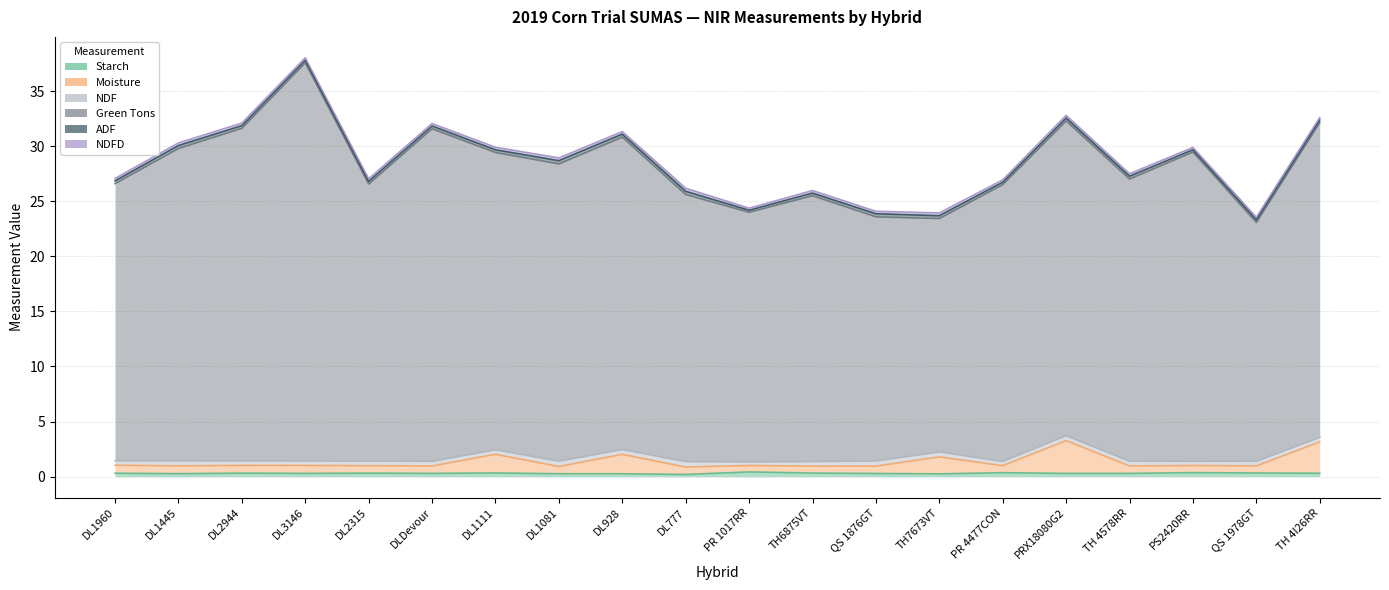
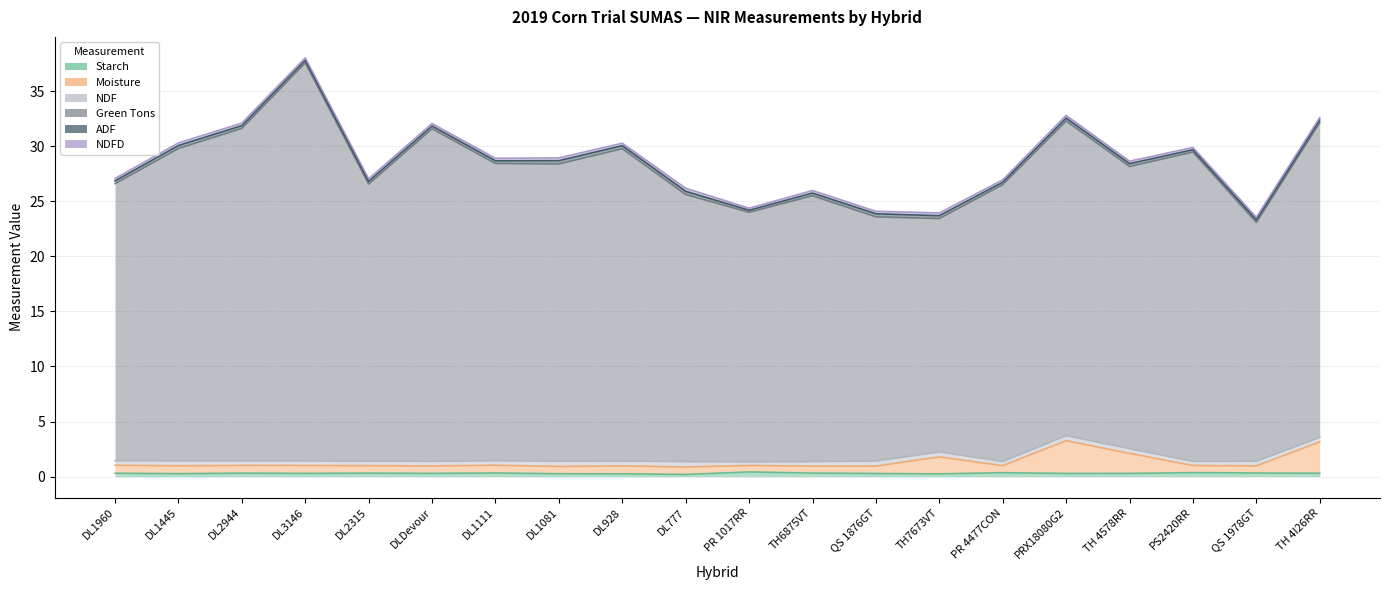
  {
    "Moisture": {
      "DL1960": 0.7,
      "DL1445": 0.7,
      "DL2944": 0.7,
      "DL3146": 0.7,
      "DL2315": 0.7,
      "DLDevour": 0.7,
-     "DL1111": 1.7,
+     "DL1111": 0.7,
      "DL1081": 0.7,
-     "DL928": 1.8,
+     "DL928": 0.7,
      "DL777": 0.7,
      "PR 1017RR": 0.6,
      "TH6875VT": 0.6,
      "QS 1876GT": 0.7,
      "TH7673VT": 1.5,
      "PR 4477CON": 0.6,
      "PRX18080G2": 3.0,
-     "TH 4578RR": 0.7,
+     "TH 4578RR": 1.8,
      "PS2420RR": 0.6,
      "QS 1978GT": 0.6,
      "TH 4I26RR": 2.8
    },
    "ADF": {
      "DL1445": 0.3,
      "DL2944": 0.2,
      "DL2315": 0.2,
      "DL1081": 0.3,
      "DL777": 0.3,
      "TH6875VT": 0.2,
      "TH7673VT": 0.3,
      "PRX18080G2": 0.3,
      "QS 1978GT": 0.2
    }
  }
